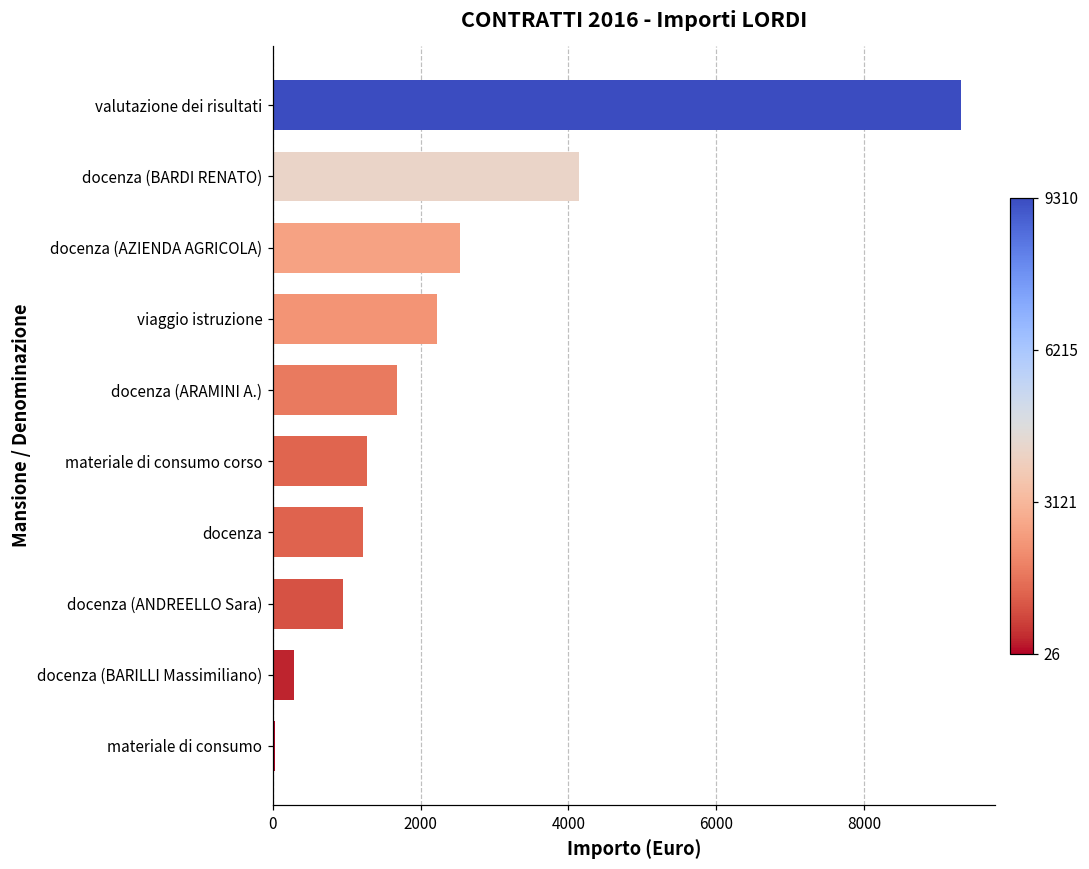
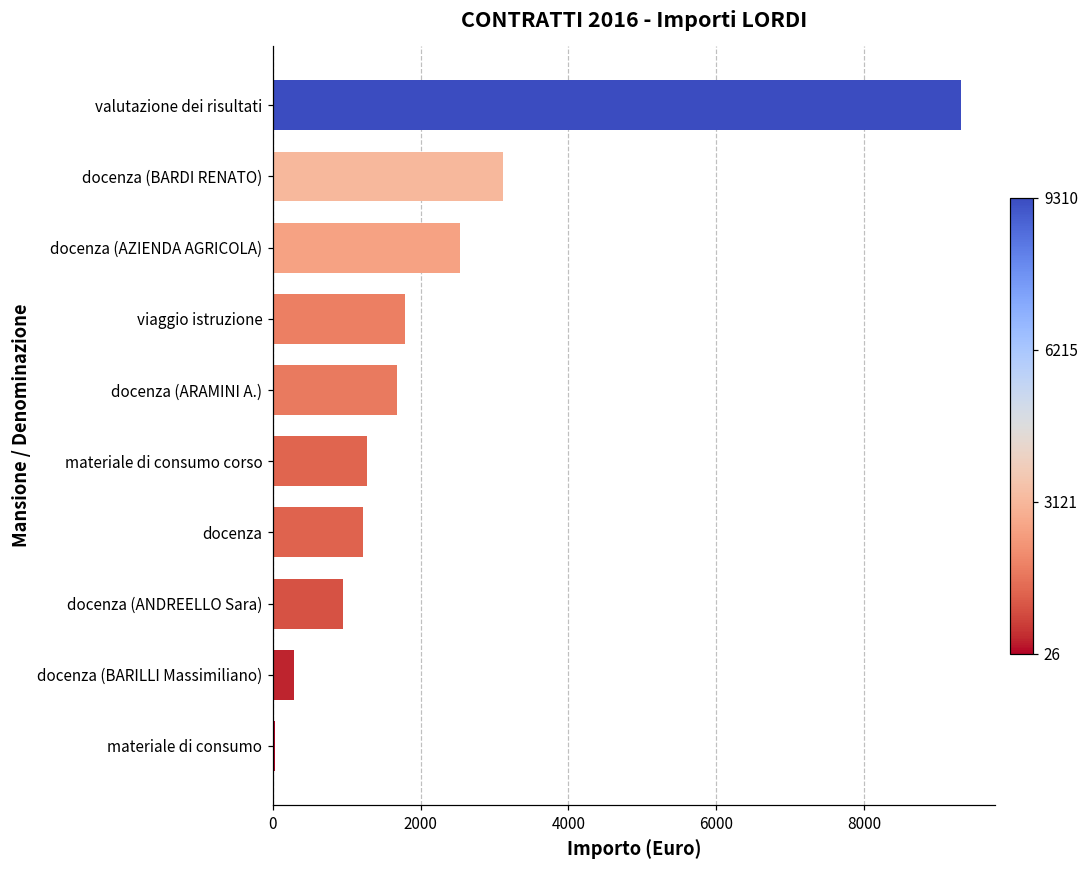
  {
    "valutazione dei risultati": 9300,
-   "docenza (BARDI RENATO)": 4100,
+   "docenza (BARDI RENATO)": 3100,
    "docenza (AZIENDA AGRICOLA)": 2500,
-   "viaggio istruzione": 2200,
+   "viaggio istruzione": 1800,
    "docenza (ARAMINI A.)": 1700,
    "materiale di consumo corso": 1300,
    "docenza": 1200,
    "docenza (ANDREELLO Sara)": 900,
    "docenza (BARILLI Massimiliano)": 300
  }
